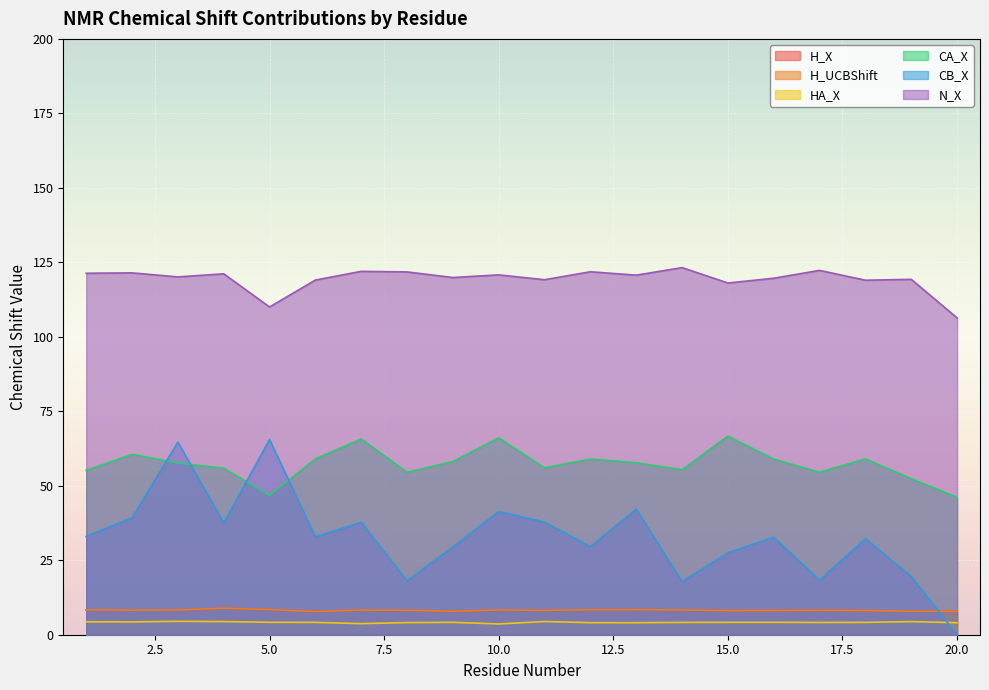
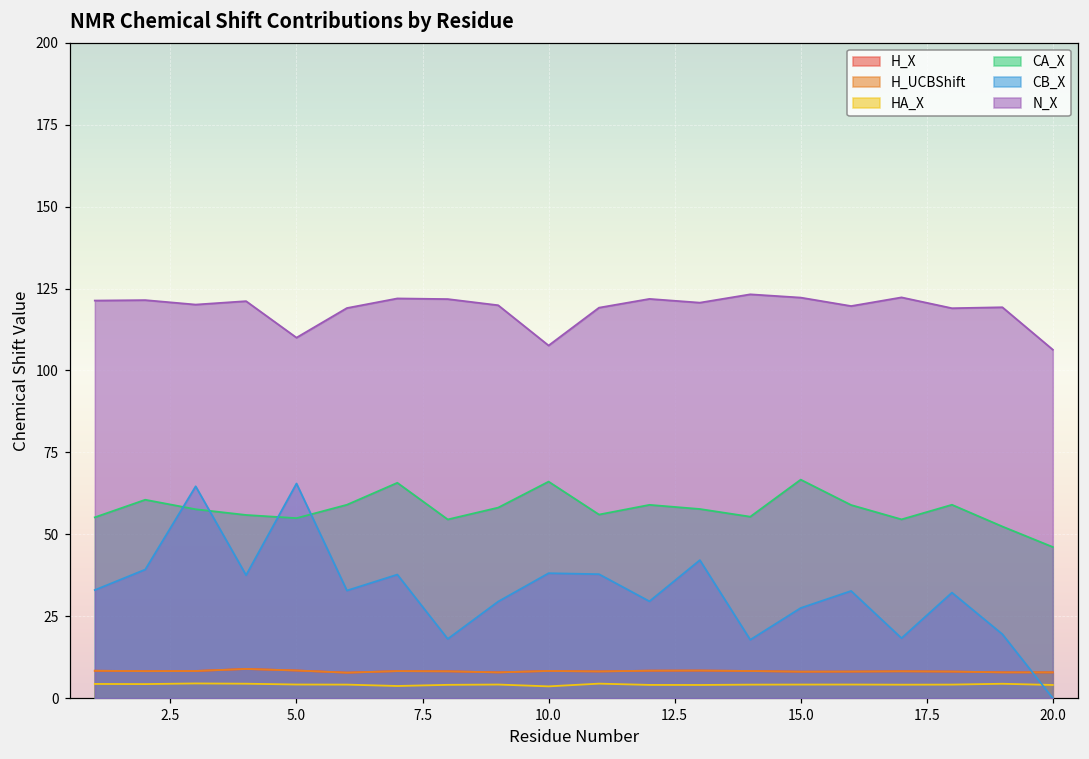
  {
    "CA_X": {
-     "5.0": 47,
+     "5.0": 55,
      "10.0": 66,
      "15.0": 67,
      "20.0": 46
    },
    "CB_X": {
      "5.0": 66,
-     "10.0": 41,
+     "10.0": 38,
      "15.0": 28,
      "20.0": 0
    },
    "N_X": {
      "5.0": 110,
-     "10.0": 121,
-     "15.0": 118,
+     "10.0": 108,
+     "15.0": 122,
      "20.0": 106
    }
  }
